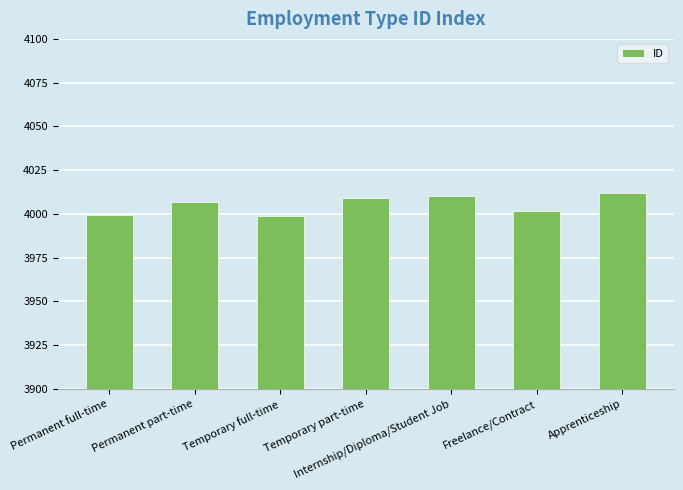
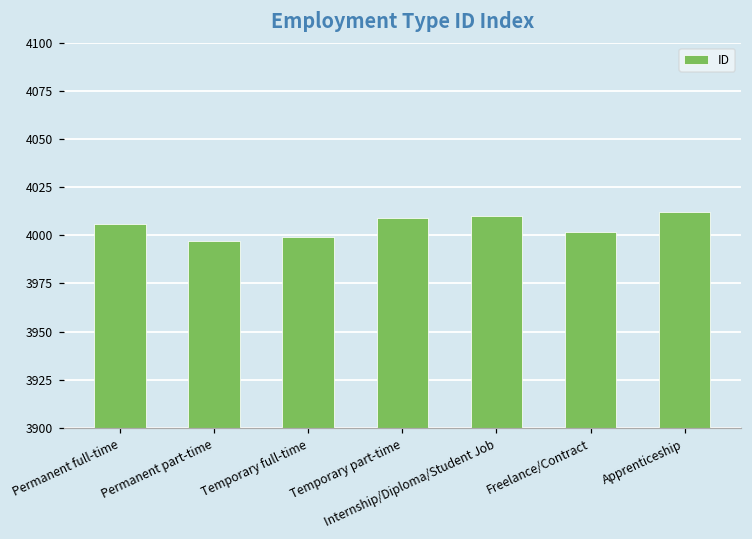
  {
-   "Permanent full-time": 3999,
-   "Permanent part-time": 4007,
+   "Permanent full-time": 4006,
+   "Permanent part-time": 3997,
    "Temporary full-time": 3999,
    "Temporary part-time": 4009,
    "Internship/Diploma/Student Job": 4010,
    "Freelance/Contract": 4002,
    "Apprenticeship": 4012
  }
